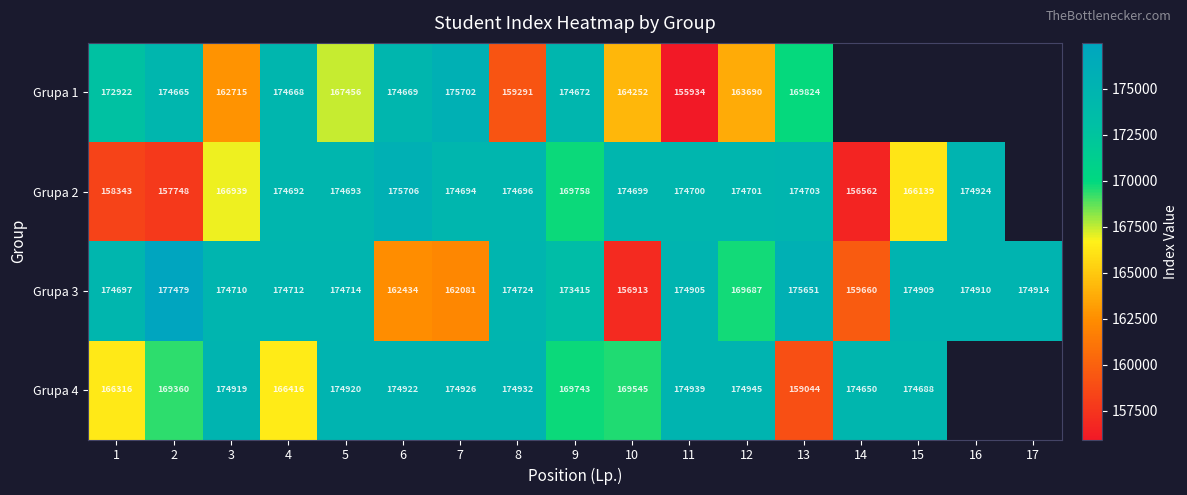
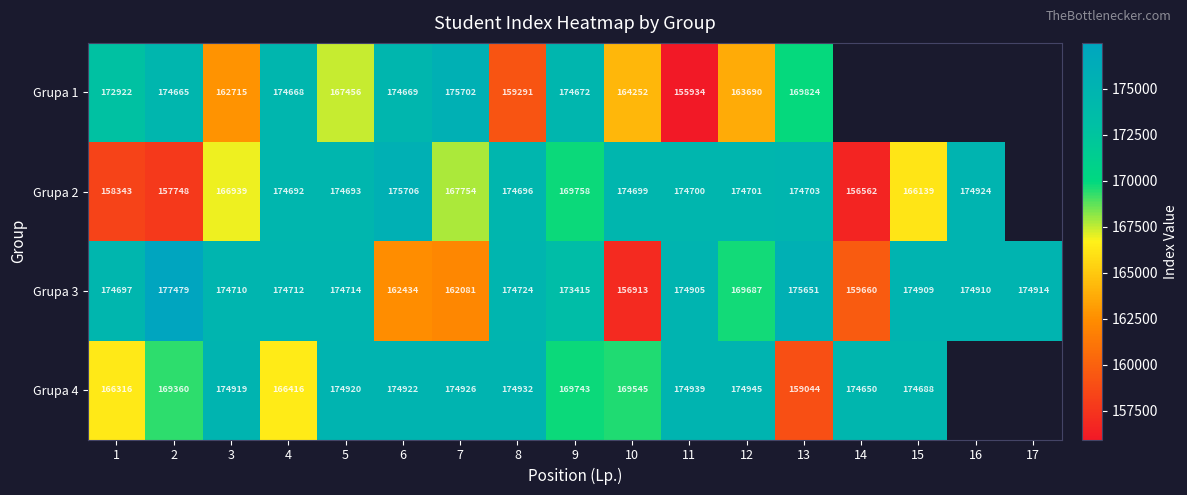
  {
    "Grupa 1": {
      "1": 172922,
      "2": 174665,
      "3": 162715,
      "4": 174668,
      "5": 167456,
      "6": 174669,
      "7": 175702,
      "8": 159291,
      "9": 174672,
      "10": 164252,
      "11": 155934,
      "12": 163690,
      "13": 169824
    },
    "Grupa 2": {
      "1": 158343,
      "2": 157748,
      "3": 166939,
      "4": 174692,
      "5": 174693,
      "6": 175706,
-     "7": 174694,
+     "7": 167754,
      "8": 174696,
      "9": 169758,
      "10": 174699,
      "11": 174700,
      "12": 174701,
      "13": 174703,
      "14": 156562,
      "15": 166139,
      "16": 174924
    },
    "Grupa 3": {
      "1": 174697,
      "2": 177479,
      "3": 174710,
      "4": 174712,
      "5": 174714,
      "6": 162434,
      "7": 162081,
      "8": 174724,
      "9": 173415,
      "10": 156913,
      "11": 174905,
      "12": 169687,
      "13": 175651,
      "14": 159660,
      "15": 174909,
      "16": 174910,
      "17": 174914
    },
    "Grupa 4": {
      "1": 166316,
      "2": 169360,
      "3": 174919,
      "4": 166416,
      "5": 174920,
      "6": 174922,
      "7": 174926,
      "8": 174932,
      "9": 169743,
      "10": 169545,
      "11": 174939,
      "12": 174945,
      "13": 159044,
      "14": 174650,
      "15": 174688
    }
  }
